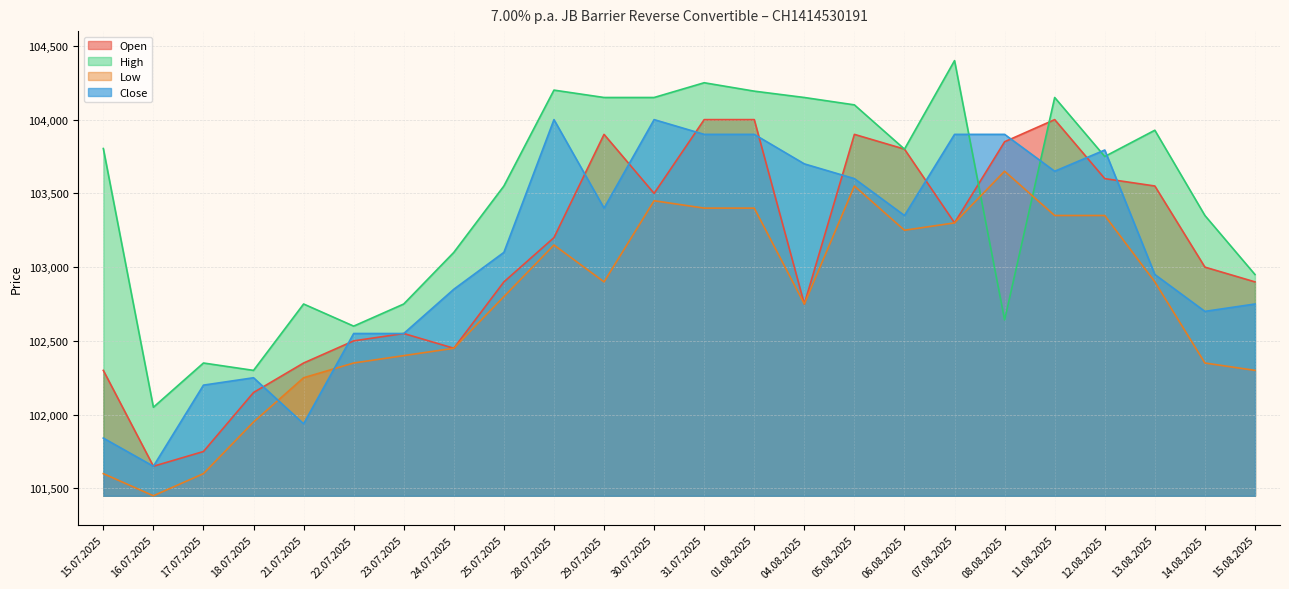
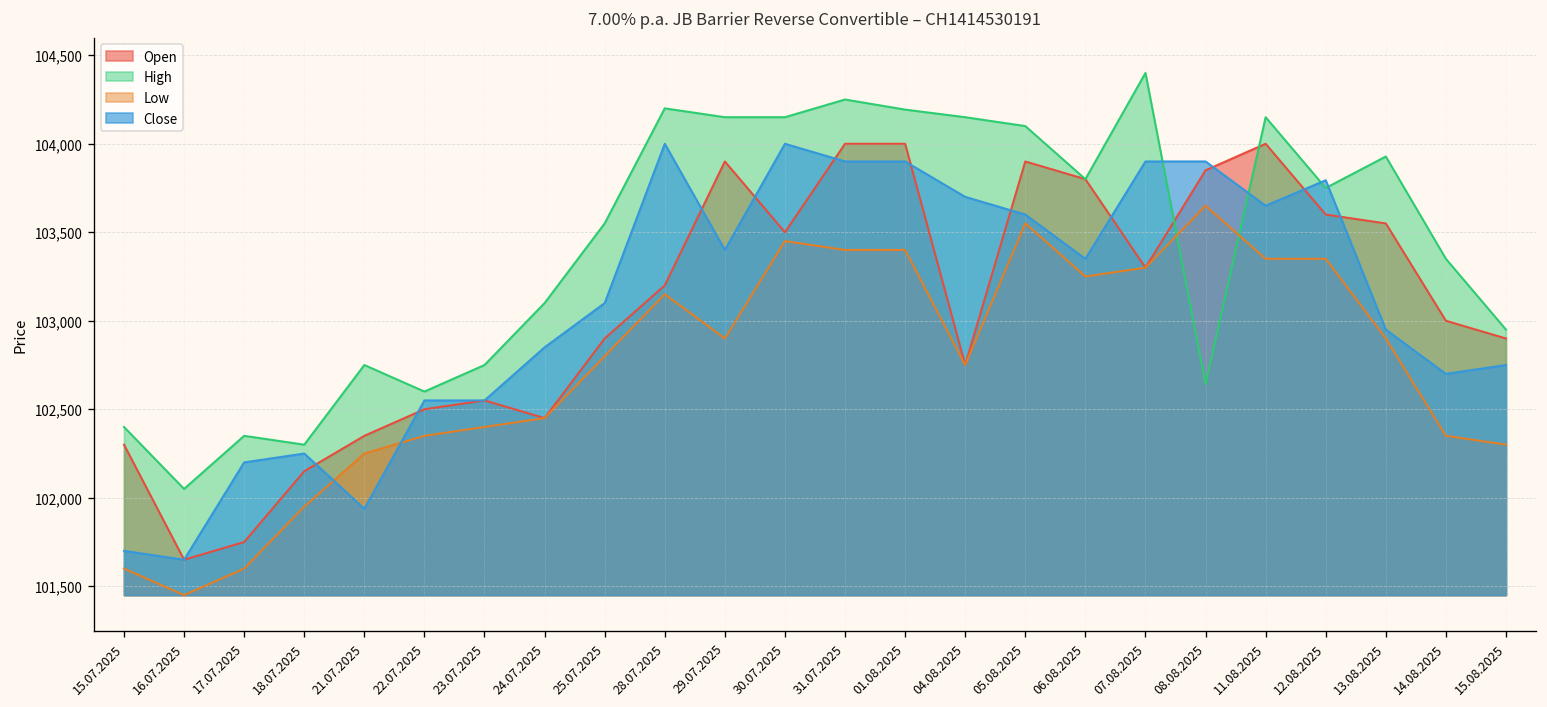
  {
    "High": {
-     "15.07.2025": "103,800",
+     "15.07.2025": "102,400",
      "16.07.2025": "102,050",
      "17.07.2025": "102,350",
      "18.07.2025": "102,300",
      "21.07.2025": "102,750",
      "22.07.2025": "102,600",
      "23.07.2025": "102,750",
      "24.07.2025": "103,100",
      "25.07.2025": "103,550",
      "28.07.2025": "104,200",
      "29.07.2025": "104,150",
      "30.07.2025": "104,150",
      "31.07.2025": "104,250",
      "01.08.2025": "104,190",
      "04.08.2025": "104,150",
      "05.08.2025": "104,100",
      "07.08.2025": "104,400",
      "08.08.2025": "102,640",
      "11.08.2025": "104,150",
      "12.08.2025": "103,750",
      "13.08.2025": "103,930",
      "14.08.2025": "103,350",
      "15.08.2025": "102,950"
    },
    "Close": {
-     "15.07.2025": "101,840",
+     "15.07.2025": "101,700",
      "17.07.2025": "102,200",
      "18.07.2025": "102,250",
      "21.07.2025": "101,940",
      "22.07.2025": "102,550",
      "24.07.2025": "102,850",
      "25.07.2025": "103,100",
      "28.07.2025": "104,000",
      "29.07.2025": "103,400",
      "30.07.2025": "104,000",
      "31.07.2025": "103,900",
      "01.08.2025": "103,900",
      "04.08.2025": "103,700",
      "05.08.2025": "103,600",
      "06.08.2025": "103,350",
      "07.08.2025": "103,900",
      "08.08.2025": "103,900",
      "11.08.2025": "103,650",
      "12.08.2025": "103,790",
      "13.08.2025": "102,950",
      "14.08.2025": "102,700",
      "15.08.2025": "102,750"
    }
  }
